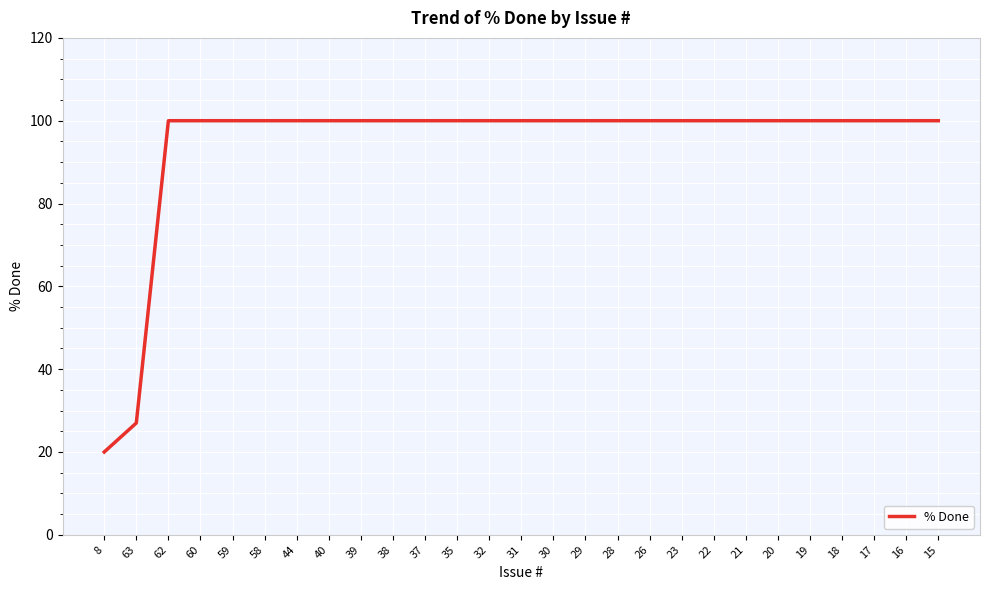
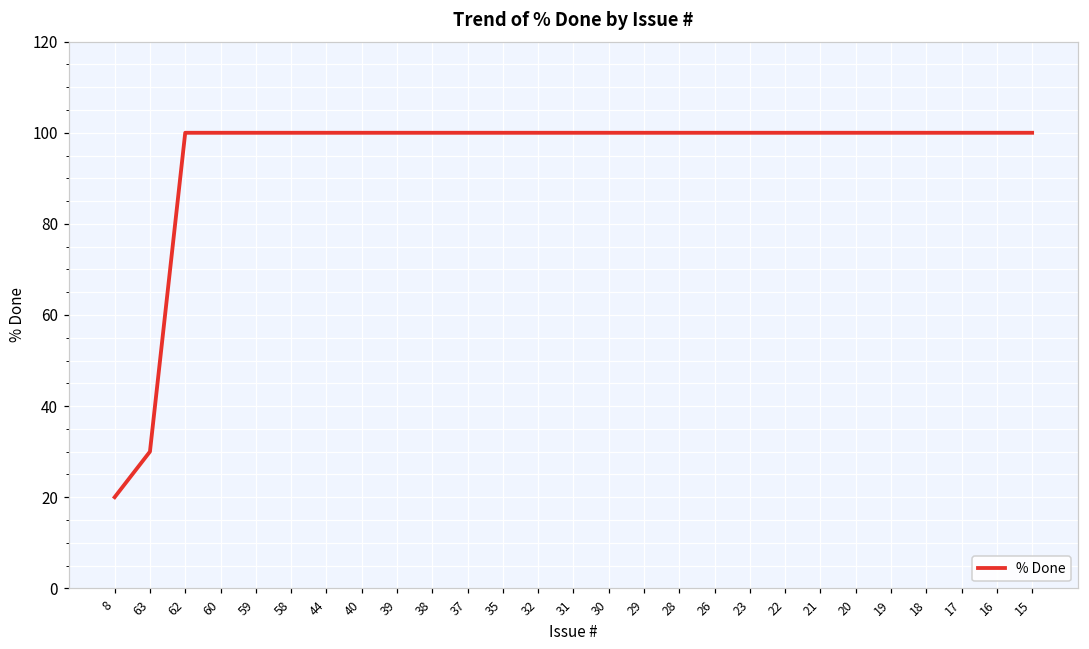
  {
    "8": 20,
-   "63": 27,
+   "63": 30,
    "62": 100,
    "60": 100,
    "59": 100,
    "58": 100,
    "44": 100,
    "40": 100,
    "39": 100,
    "38": 100,
    "37": 100,
    "35": 100,
    "32": 100,
    "31": 100,
    "30": 100,
    "29": 100,
    "28": 100,
    "26": 100,
    "23": 100,
    "22": 100,
    "21": 100,
    "20": 100,
    "19": 100,
    "18": 100,
    "17": 100,
    "16": 100,
    "15": 100
  }
